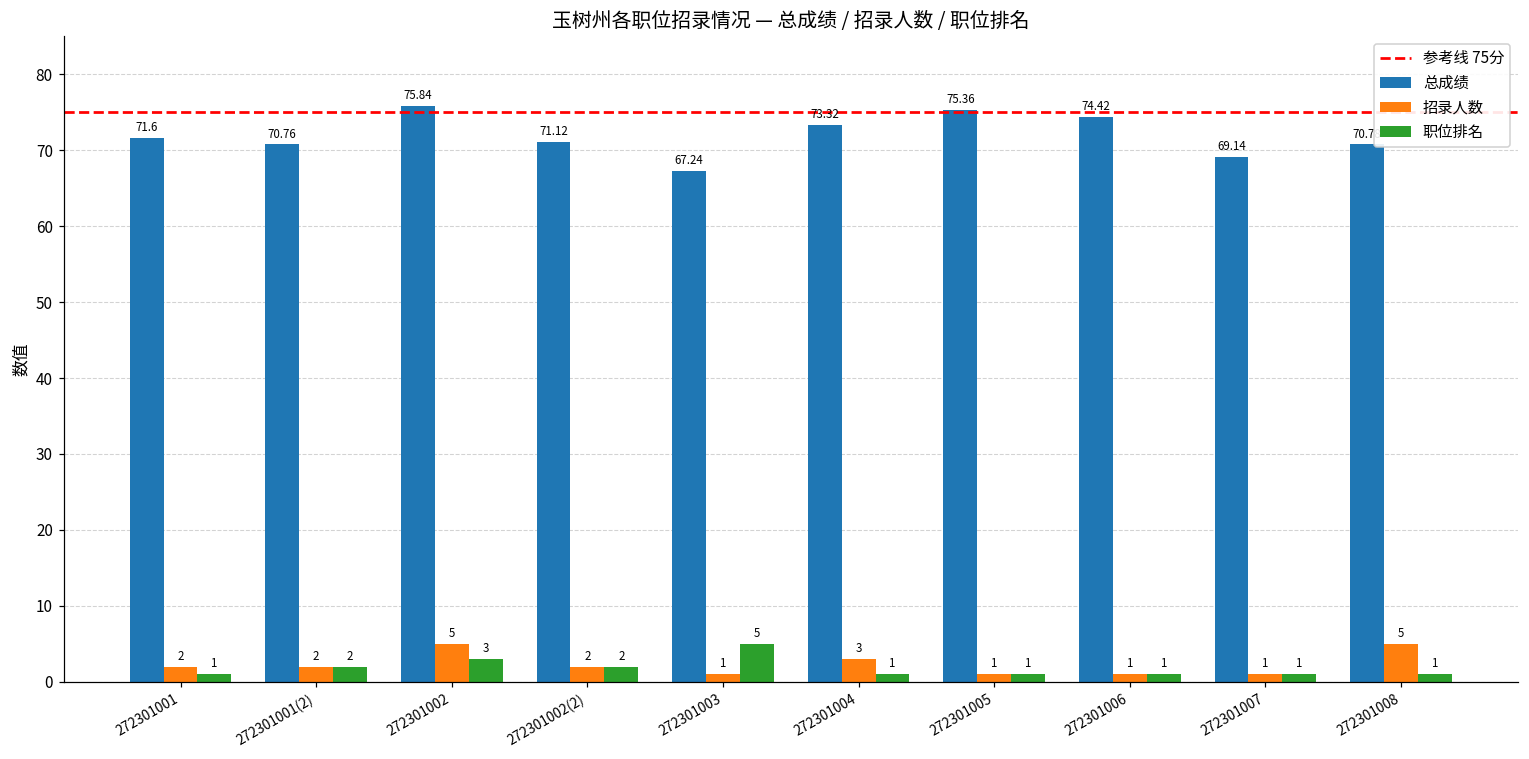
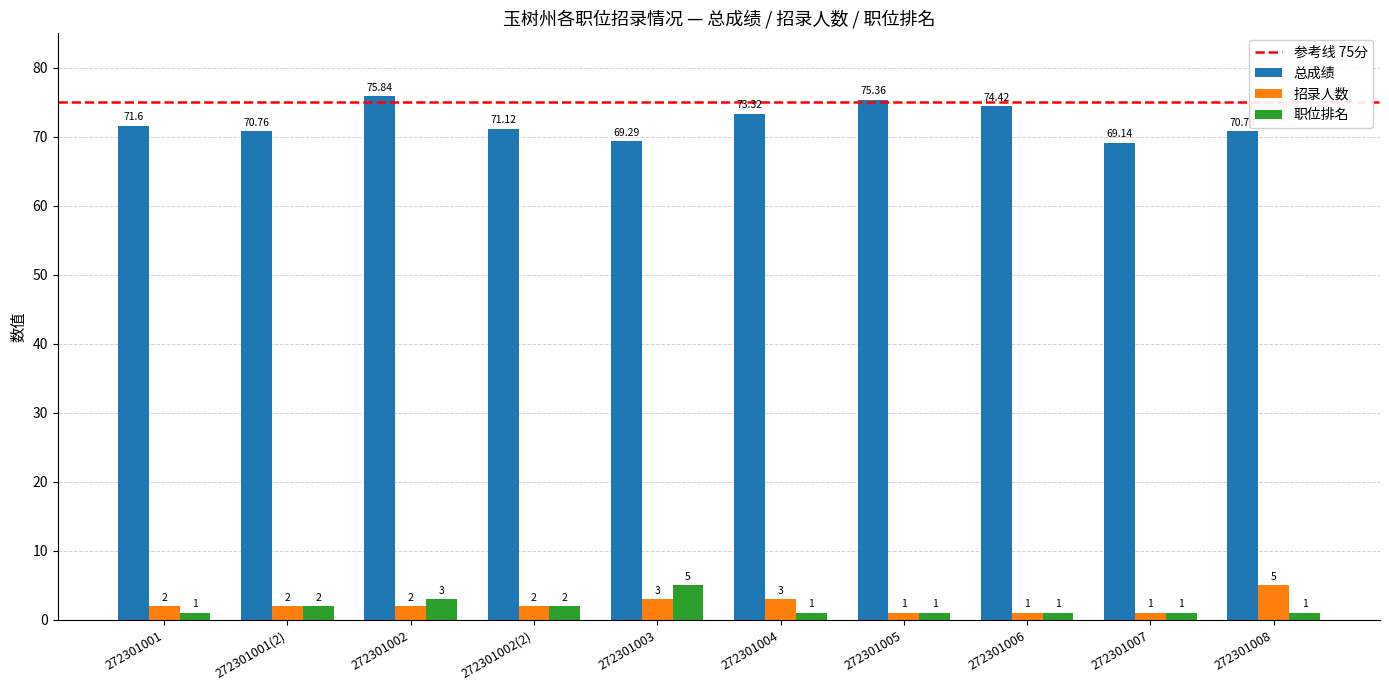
  {
    "总成绩": {
      "272301001": 71.6,
      "272301001(2)": 70.76,
      "272301002": 75.84,
      "272301002(2)": 71.12,
-     "272301003": 67.24,
+     "272301003": 69.29,
      "272301004": 73.32,
      "272301005": 75.36,
      "272301006": 74.42,
      "272301007": 69.14
    },
    "招录人数": {
      "272301001": 2,
      "272301001(2)": 2,
-     "272301002": 5,
+     "272301002": 2,
      "272301002(2)": 2,
-     "272301003": 1,
+     "272301003": 3,
      "272301004": 3,
      "272301005": 1,
      "272301006": 1,
      "272301007": 1,
      "272301008": 5
    },
    "职位排名": {
      "272301001": 1,
      "272301001(2)": 2,
      "272301002": 3,
      "272301002(2)": 2,
      "272301003": 5,
      "272301004": 1,
      "272301005": 1,
      "272301006": 1,
      "272301007": 1,
      "272301008": 1
    }
  }
